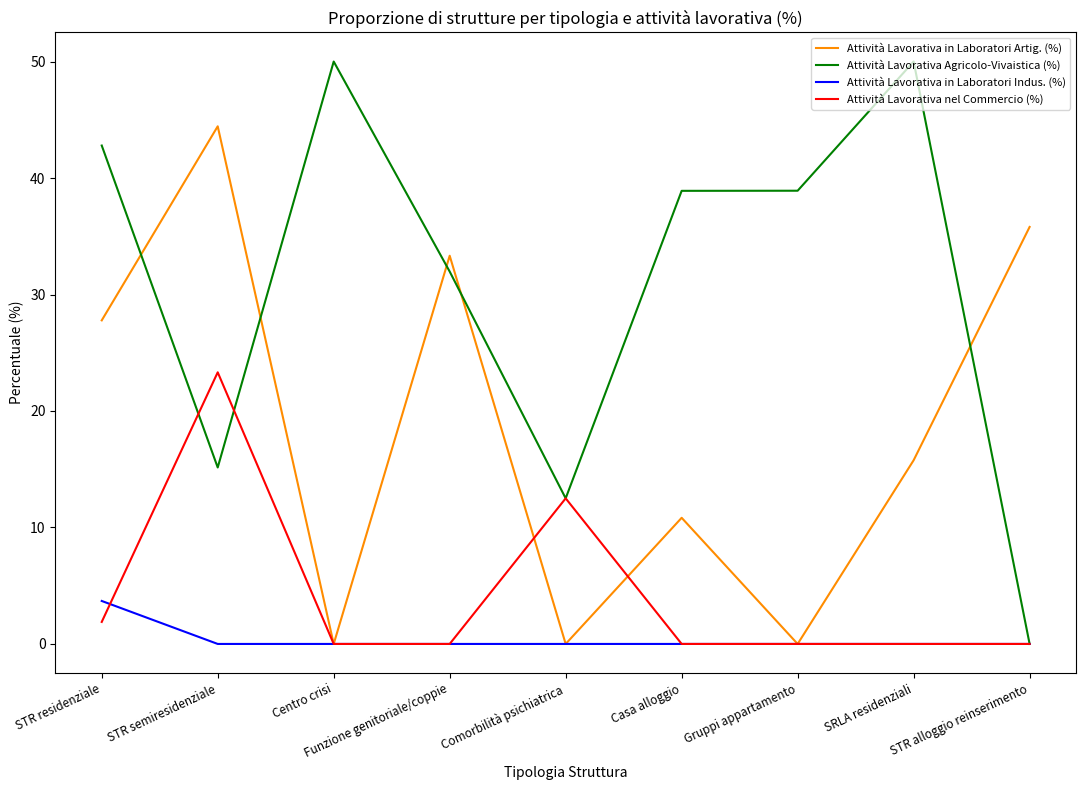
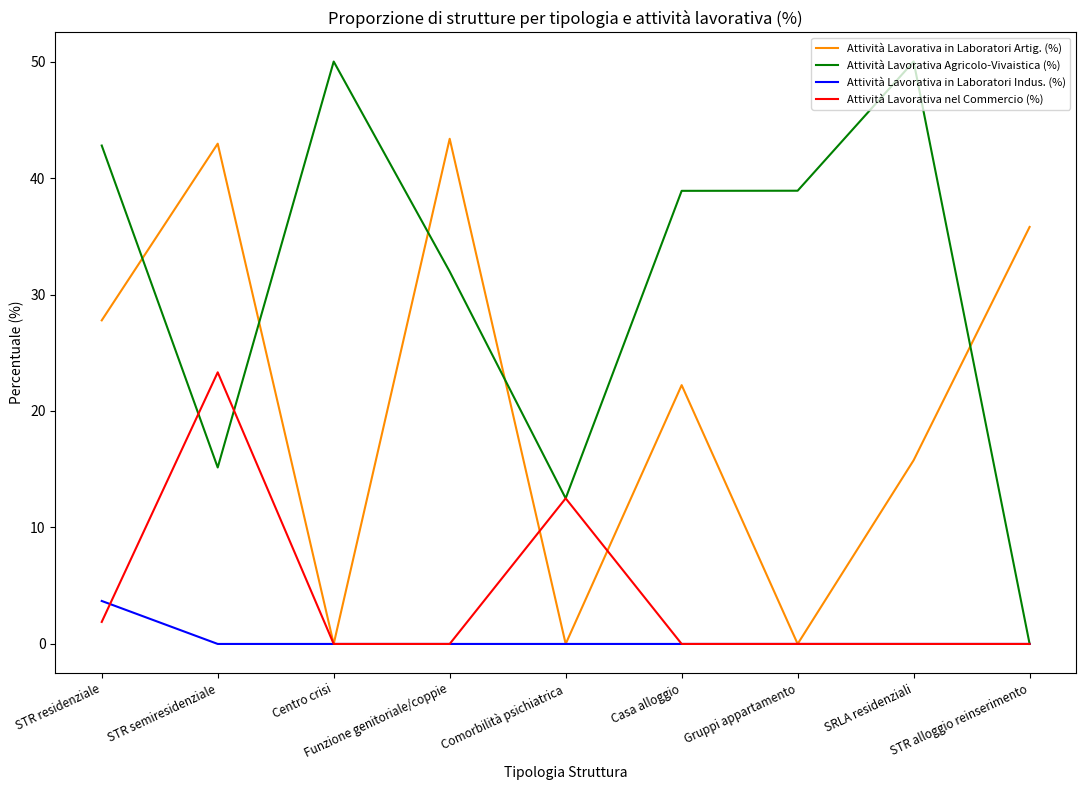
  {
    "Attività Lavorativa in Laboratori Artig. (%)": {
      "STR residenziale": 27.8,
-     "STR semiresidenziale": 44.4,
-     "Funzione genitoriale/coppie": 33.3,
-     "Casa alloggio": 10.8,
+     "STR semiresidenziale": 43.0,
+     "Funzione genitoriale/coppie": 43.4,
+     "Casa alloggio": 22.2,
      "SRLA residenziali": 15.8,
      "STR alloggio reinserimento": 35.8
    },
    "Attività Lavorativa Agricolo-Vivaistica (%)": {
      "STR residenziale": 42.8,
      "STR semiresidenziale": 15.2,
      "Centro crisi": 50.0,
      "Funzione genitoriale/coppie": 32.0,
      "Casa alloggio": 38.9,
      "Gruppi appartamento": 38.9
    },
    "Attività Lavorativa in Laboratori Indus. (%)": {
      "STR residenziale": 3.7,
      "STR semiresidenziale": 0.0
    },
    "Attività Lavorativa nel Commercio (%)": {
      "STR residenziale": 1.9,
      "STR semiresidenziale": 23.3
    }
  }
